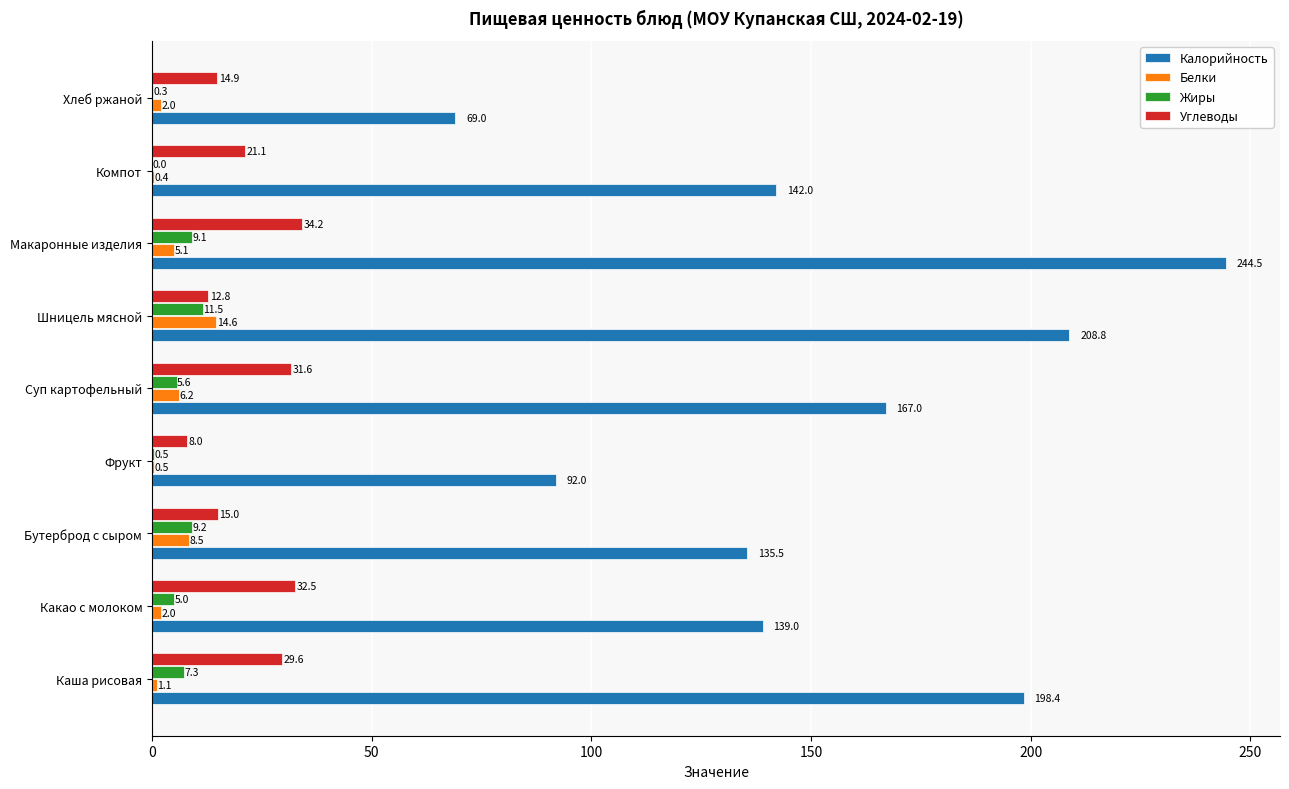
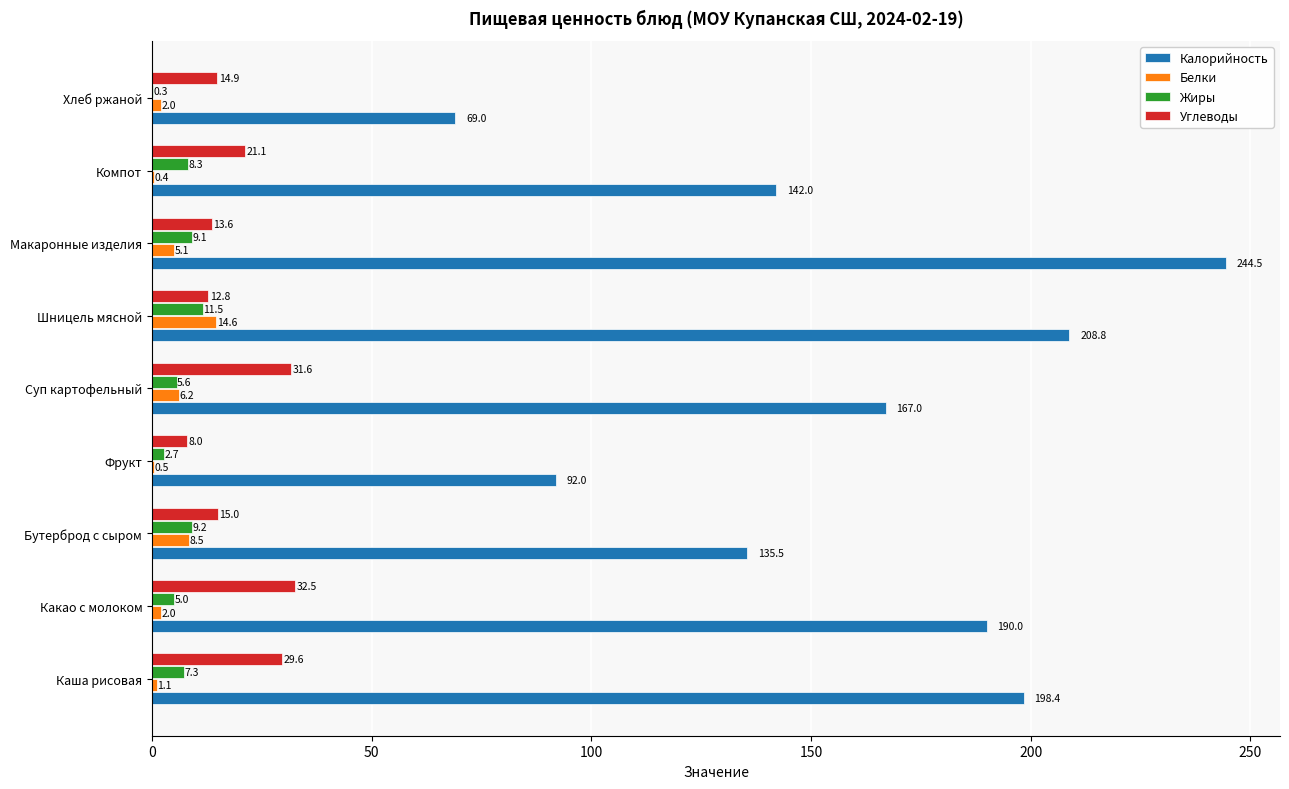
  {
    "Калорийность": {
      "Хлеб ржаной": 69.0,
      "Компот": 142.0,
      "Макаронные изделия": 244.5,
      "Шницель мясной": 208.8,
      "Суп картофельный": 167.0,
      "Фрукт": 92.0,
      "Бутерброд с сыром": 135.5,
-     "Какао с молоком": 139.0,
+     "Какао с молоком": 190.0,
      "Каша рисовая": 198.4
    },
    "Белки": {
      "Хлеб ржаной": 2.0,
      "Компот": 0.4,
      "Макаронные изделия": 5.1,
      "Шницель мясной": 14.6,
      "Суп картофельный": 6.2,
      "Фрукт": 0.5,
      "Бутерброд с сыром": 8.5,
      "Какао с молоком": 2.0,
      "Каша рисовая": 1.1
    },
    "Жиры": {
      "Хлеб ржаной": 0.3,
-     "Компот": 0.0,
+     "Компот": 8.3,
      "Макаронные изделия": 9.1,
      "Шницель мясной": 11.5,
      "Суп картофельный": 5.6,
-     "Фрукт": 0.5,
+     "Фрукт": 2.7,
      "Бутерброд с сыром": 9.2,
      "Какао с молоком": 5.0,
      "Каша рисовая": 7.3
    },
    "Углеводы": {
      "Хлеб ржаной": 14.9,
      "Компот": 21.1,
-     "Макаронные изделия": 34.2,
+     "Макаронные изделия": 13.6,
      "Шницель мясной": 12.8,
      "Суп картофельный": 31.6,
      "Фрукт": 8.0,
      "Бутерброд с сыром": 15.0,
      "Какао с молоком": 32.5,
      "Каша рисовая": 29.6
    }
  }
